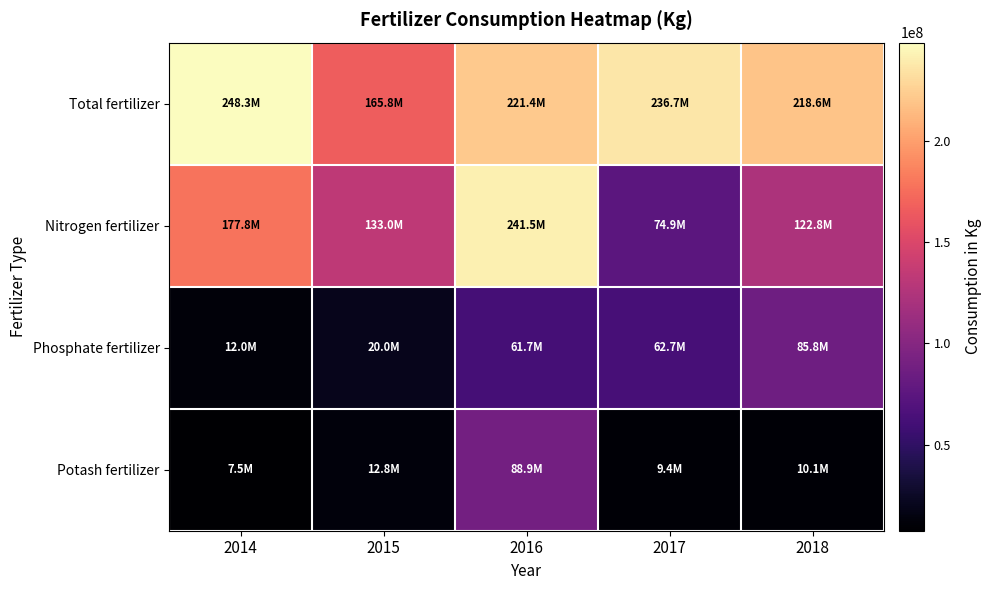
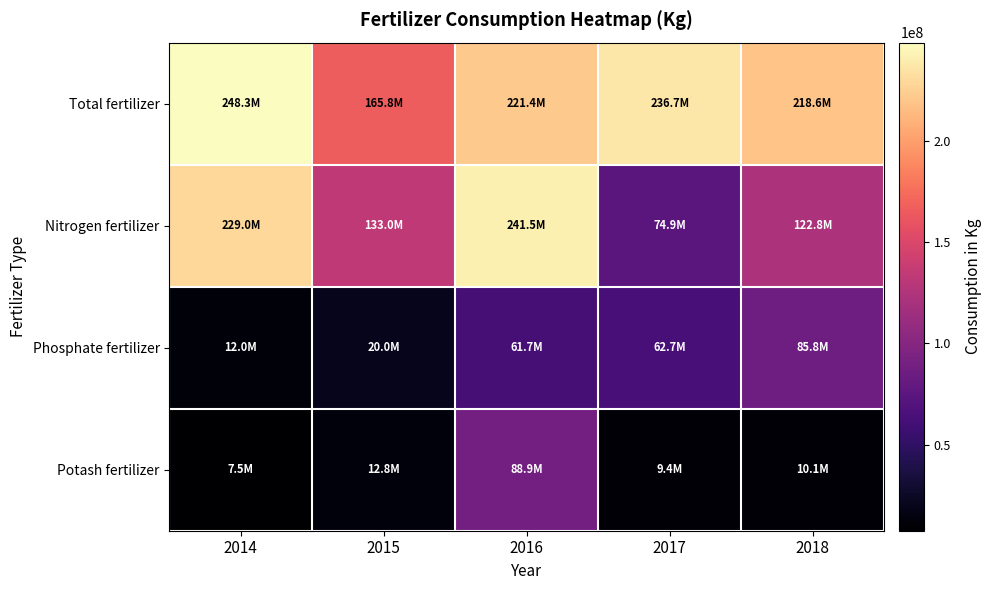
  {
    "Total fertilizer": {
      "2014": "248.3M",
      "2015": "165.8M",
      "2016": "221.4M",
      "2017": "236.7M",
      "2018": "218.6M"
    },
    "Nitrogen fertilizer": {
-     "2014": "177.8M",
+     "2014": "229.0M",
      "2015": "133.0M",
      "2016": "241.5M",
      "2017": "74.9M",
      "2018": "122.8M"
    },
    "Phosphate fertilizer": {
      "2014": "12.0M",
      "2015": "20.0M",
      "2016": "61.7M",
      "2017": "62.7M",
      "2018": "85.8M"
    },
    "Potash fertilizer": {
      "2014": "7.5M",
      "2015": "12.8M",
      "2016": "88.9M",
      "2017": "9.4M",
      "2018": "10.1M"
    }
  }
